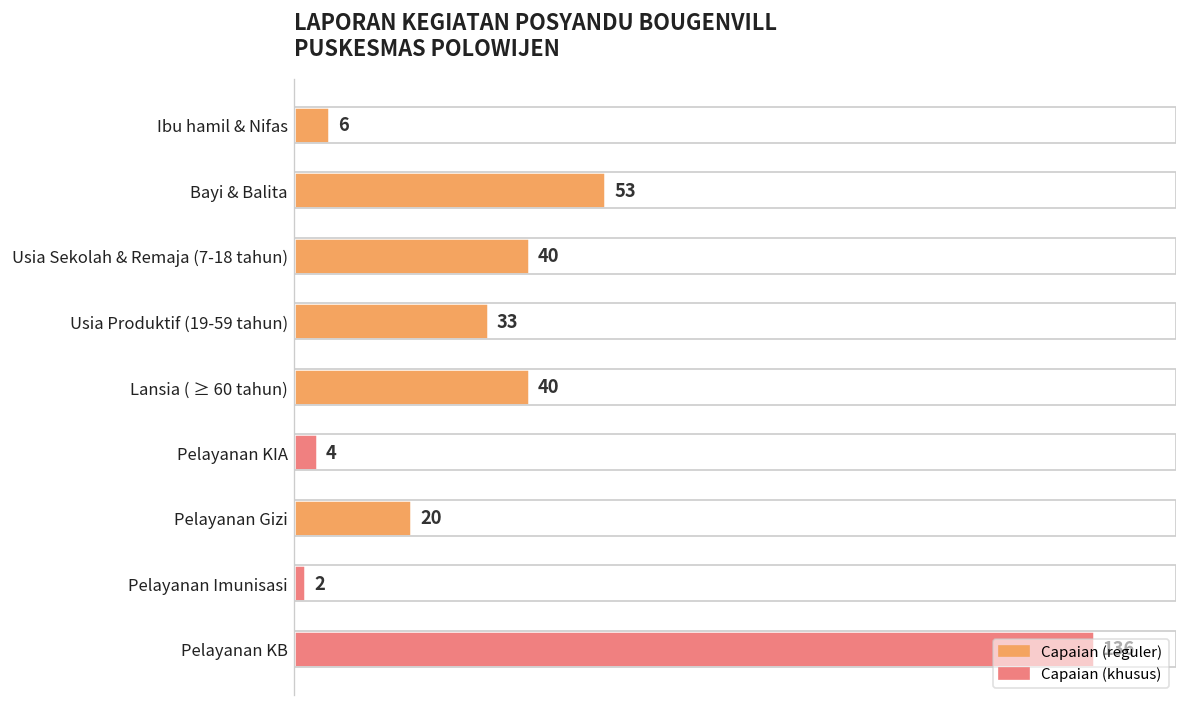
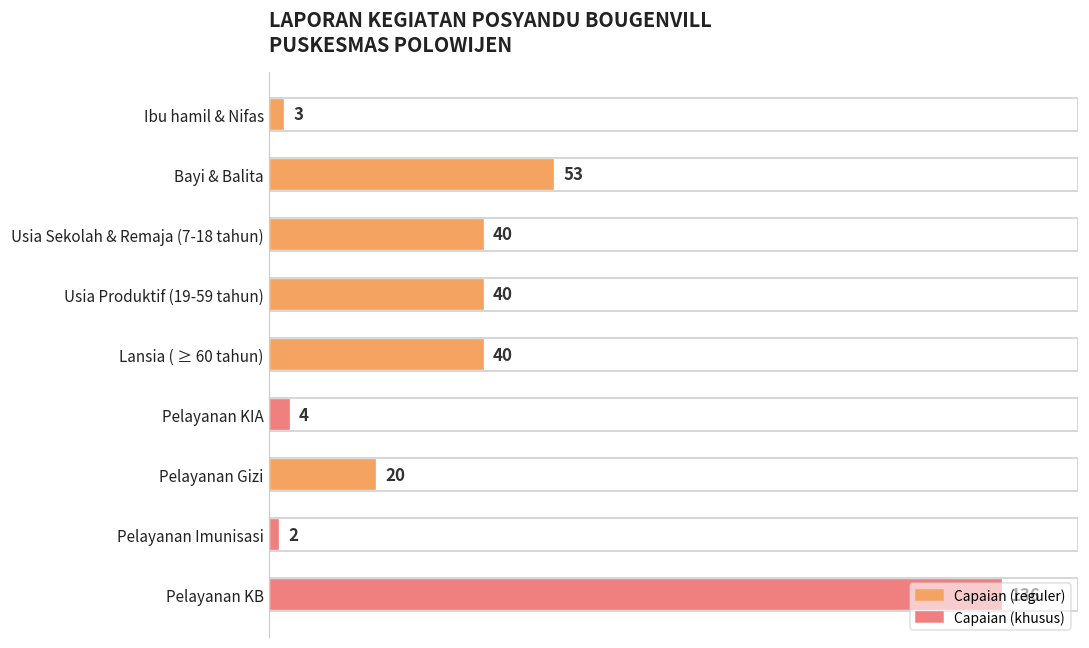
  {
-   "Ibu hamil & Nifas": 6,
+   "Ibu hamil & Nifas": 3,
    "Bayi & Balita": 53,
    "Usia Sekolah & Remaja (7-18 tahun)": 40,
-   "Usia Produktif (19-59 tahun)": 33,
+   "Usia Produktif (19-59 tahun)": 40,
    "Lansia ( ≥ 60 tahun)": 40,
    "Pelayanan KIA": 4,
    "Pelayanan Gizi": 20,
    "Pelayanan Imunisasi": 2
  }
